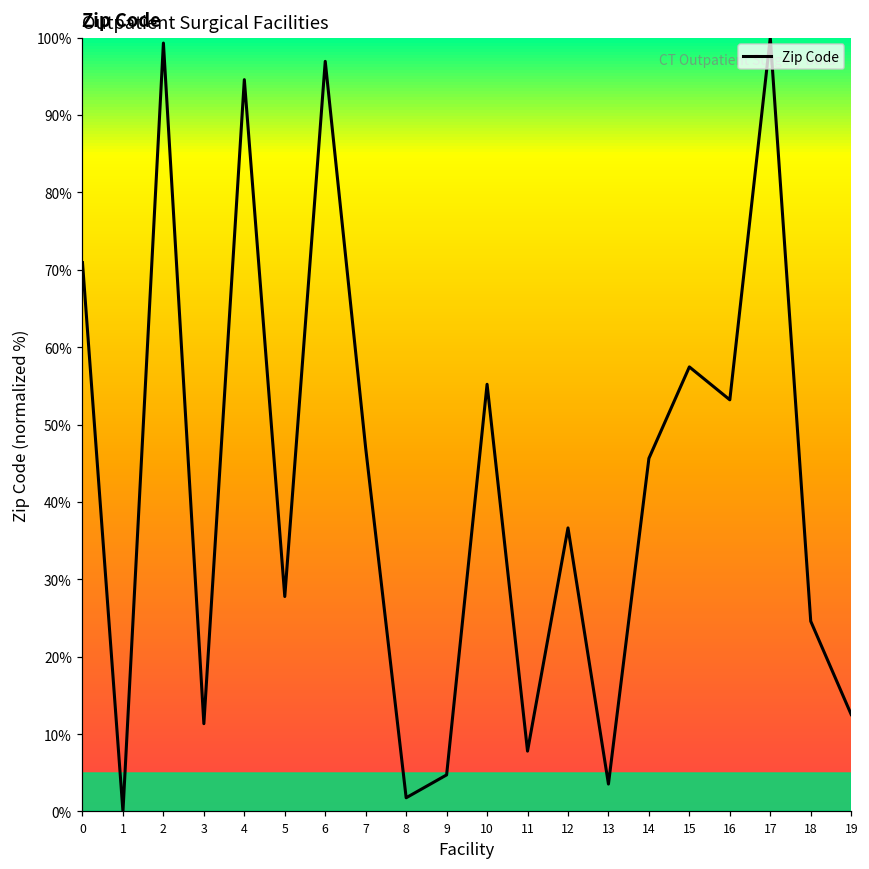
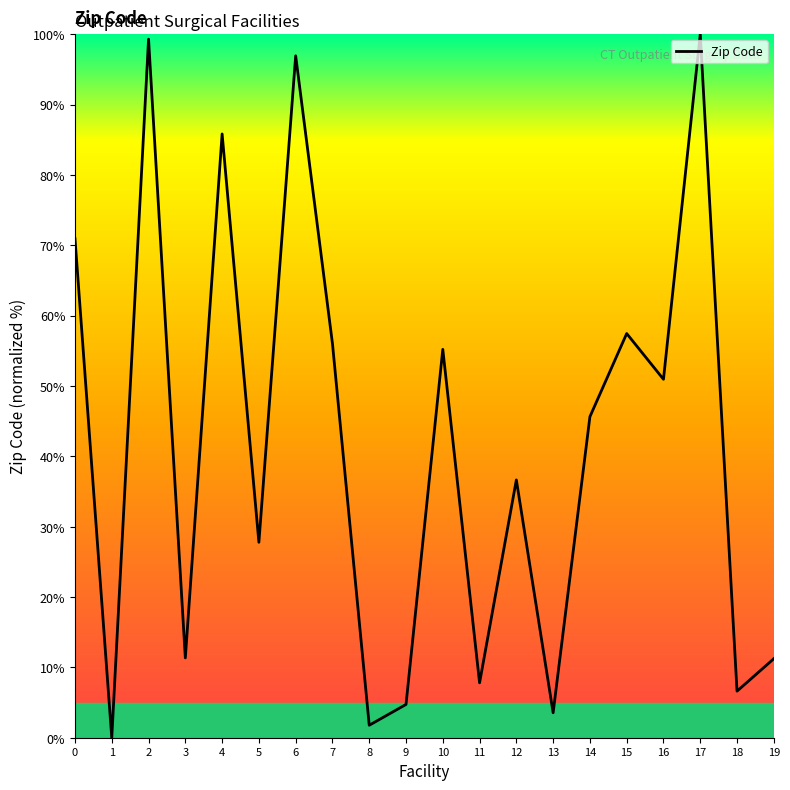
  {
    "0": "71%",
    "2": "99%",
    "3": "11%",
-   "4": "95%",
+   "4": "86%",
    "5": "28%",
    "6": "97%",
-   "7": "47%",
+   "7": "56%",
    "10": "55%",
    "11": "8%",
    "12": "37%",
    "14": "46%",
    "15": "57%",
-   "16": "53%",
+   "16": "51%",
    "17": "100%",
-   "18": "25%",
-   "19": "13%"
+   "18": "7%",
+   "19": "11%"
  }
